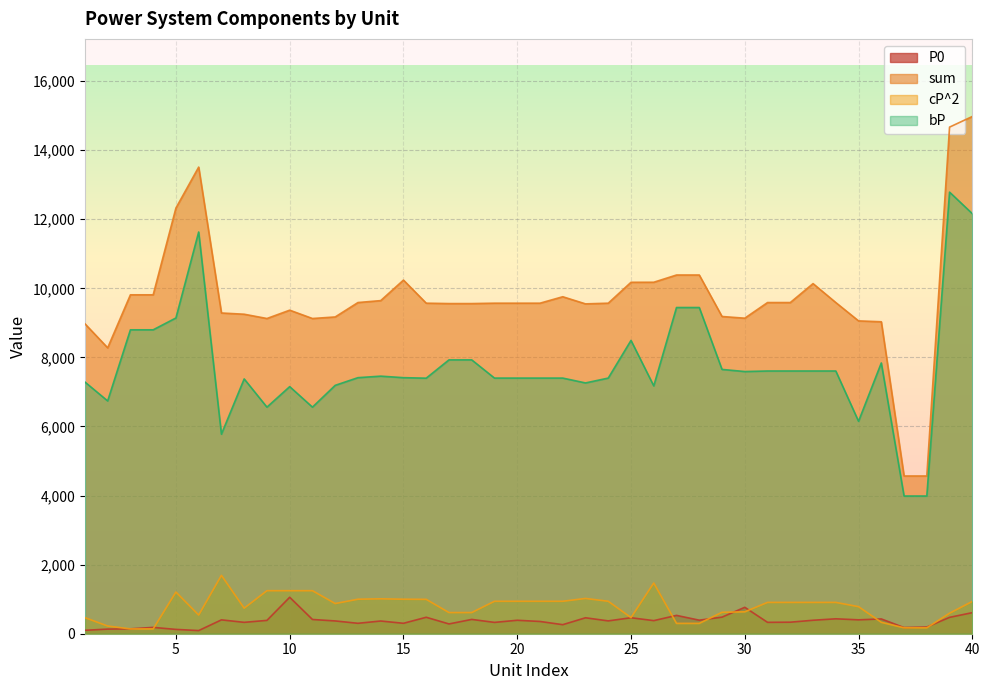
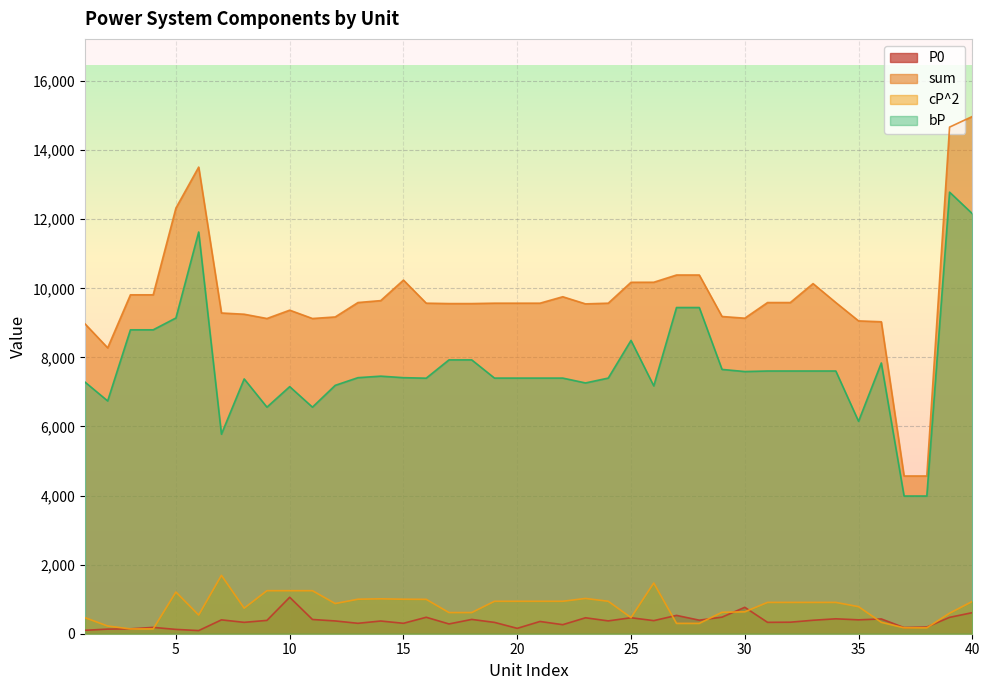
  {
    "P0": {
      "5": "100",
      "10": "1,100",
      "15": "300",
-     "20": "400",
+     "20": "200",
      "30": "800",
      "35": "400",
      "40": "600"
    },
    "bP": {
      "5": "9,100",
      "10": "7,200",
      "15": "7,400",
      "20": "7,400",
      "25": "8,500",
      "30": "7,600",
      "35": "6,200",
      "40": "12,200"
    }
  }
